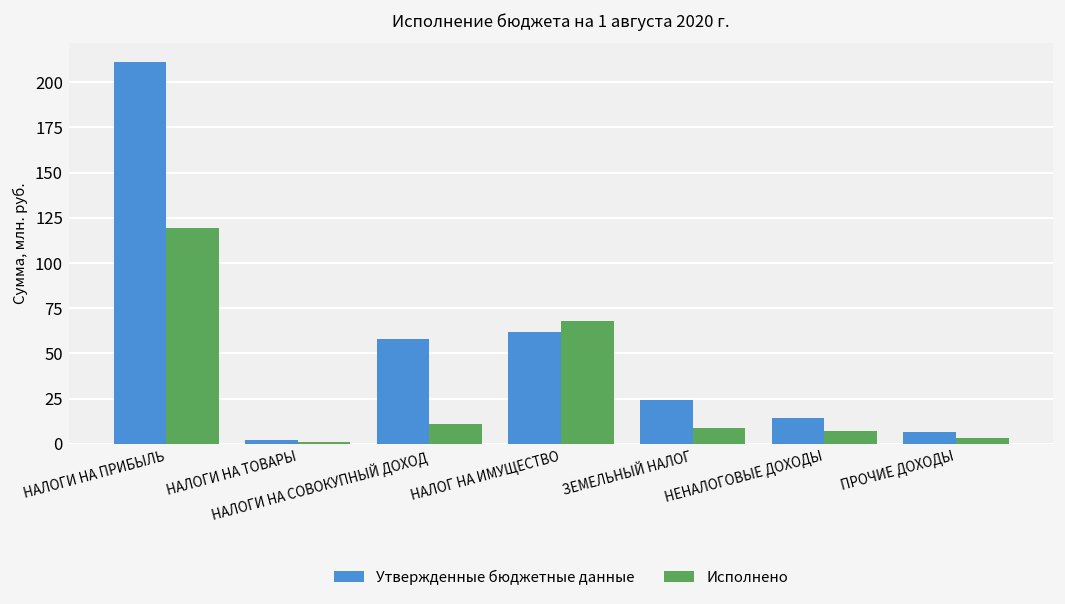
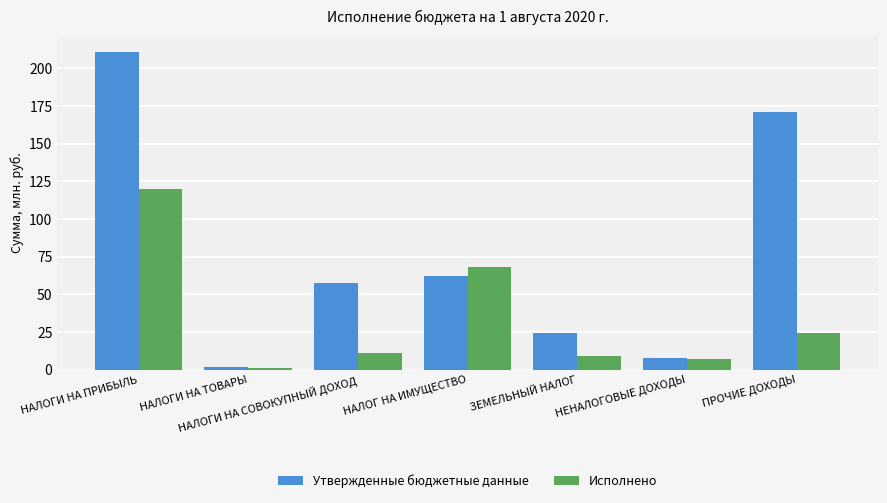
  {
    "Утвержденные бюджетные данные": {
      "НАЛОГИ НА ПРИБЫЛЬ": 211,
      "НАЛОГИ НА ТОВАРЫ": 2,
      "НАЛОГИ НА СОВОКУПНЫЙ ДОХОД": 58,
      "НАЛОГ НА ИМУЩЕСТВО": 62,
      "ЗЕМЕЛЬНЫЙ НАЛОГ": 24,
-     "НЕНАЛОГОВЫЕ ДОХОДЫ": 14,
-     "ПРОЧИЕ ДОХОДЫ": 6
+     "НЕНАЛОГОВЫЕ ДОХОДЫ": 8,
+     "ПРОЧИЕ ДОХОДЫ": 171
    },
    "Исполнено": {
      "НАЛОГИ НА ПРИБЫЛЬ": 120,
      "НАЛОГИ НА СОВОКУПНЫЙ ДОХОД": 11,
      "НАЛОГ НА ИМУЩЕСТВО": 68,
      "ЗЕМЕЛЬНЫЙ НАЛОГ": 9,
      "НЕНАЛОГОВЫЕ ДОХОДЫ": 7,
-     "ПРОЧИЕ ДОХОДЫ": 3
+     "ПРОЧИЕ ДОХОДЫ": 24
    }
  }
